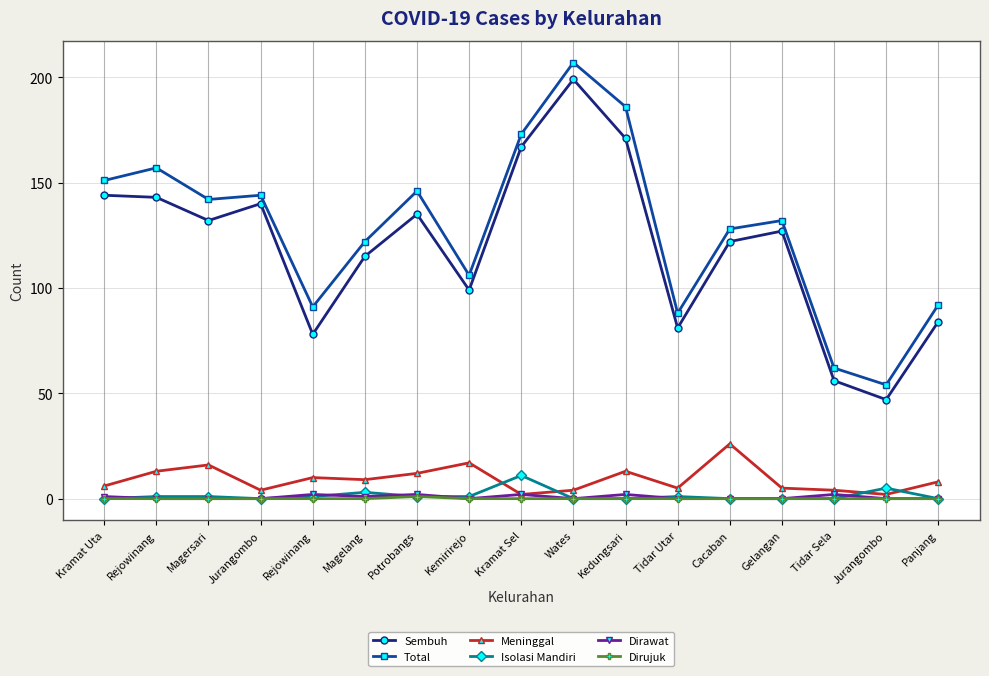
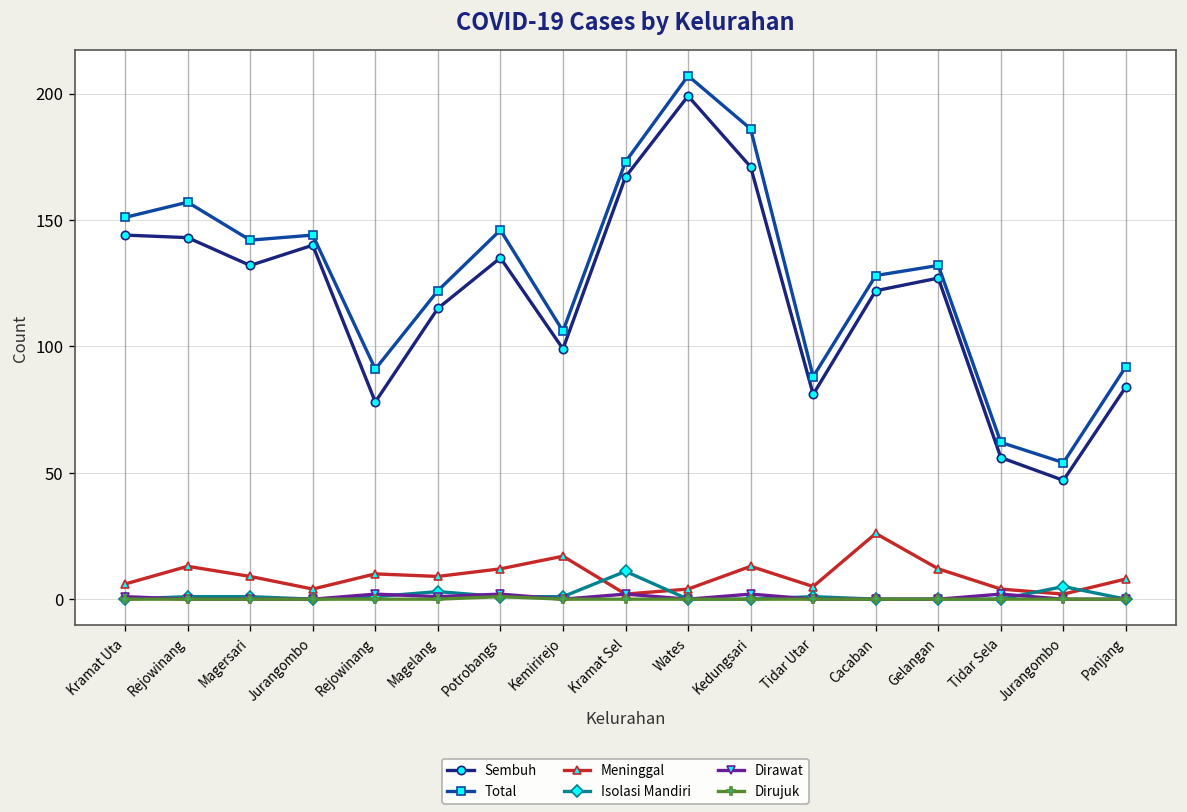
  {
    "Meninggal": {
      "Kramat Uta": 6,
-     "Magersari": 16,
+     "Magersari": 9,
      "Magelang": 9,
      "Potrobangs": 12,
      "Kemirirejo": 17,
      "Wates": 4,
      "Kedungsari": 13,
      "Tidar Utar": 5,
      "Cacaban": 26,
-     "Gelangan": 5,
+     "Gelangan": 12,
      "Tidar Sela": 4,
      "Panjang": 8
    },
    "Isolasi Mandiri": {
      "Magelang": 3,
      "Kramat Sel": 11
    },
    "Dirawat": {
      "Kedungsari": 2,
      "Tidar Sela": 2
    },
    "Dirujuk": {
      "Kramat Sel": 0
    }
  }
